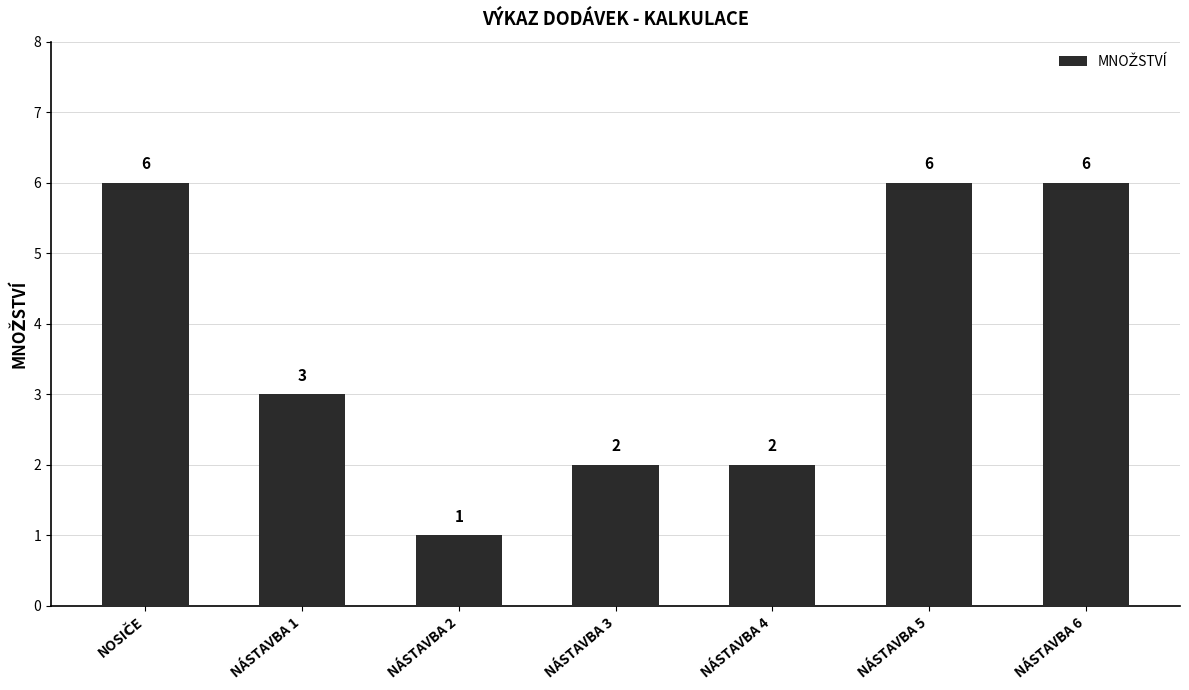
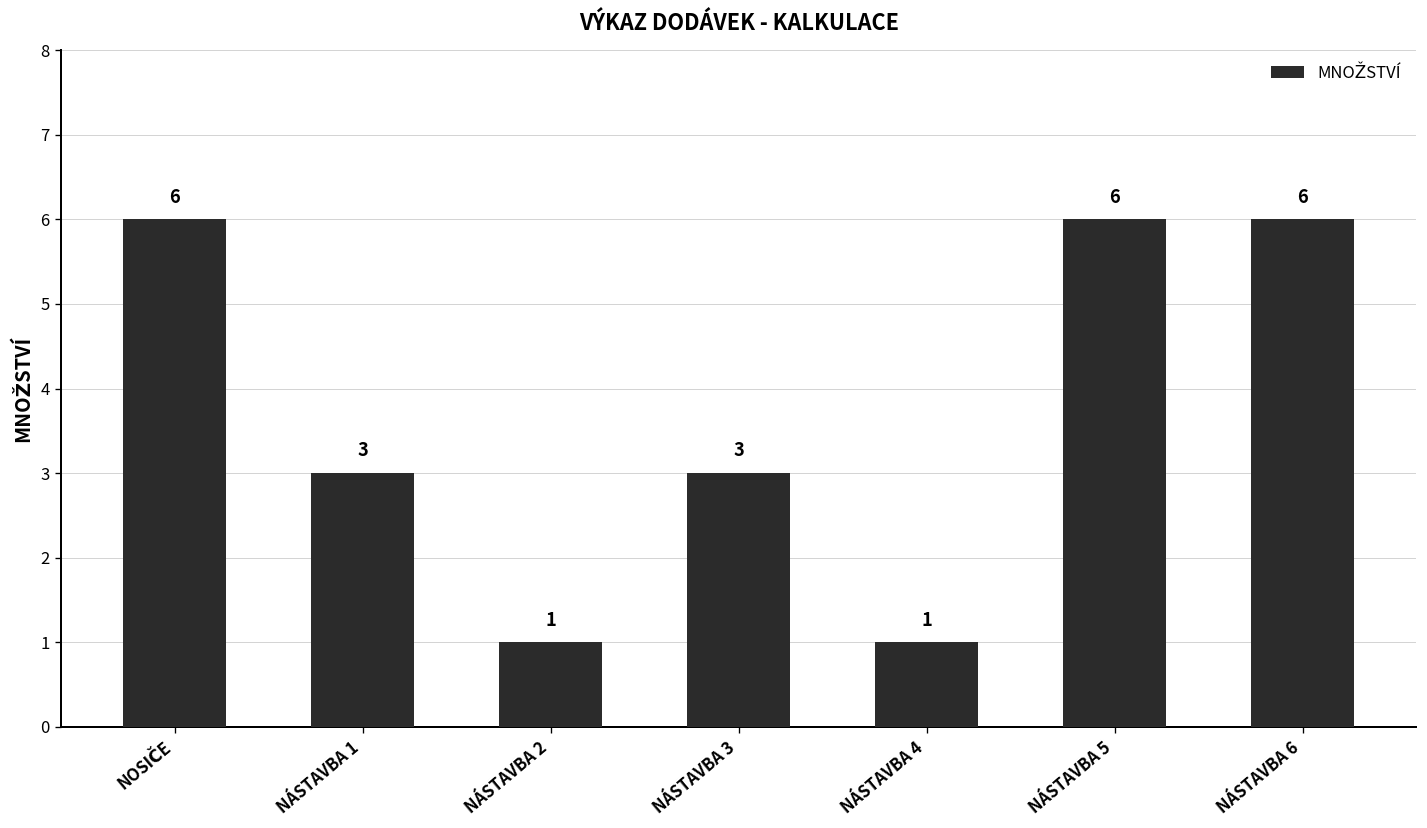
  {
    "NOSIČE": 6,
    "NÁSTAVBA 1": 3,
    "NÁSTAVBA 2": 1,
-   "NÁSTAVBA 3": 2,
-   "NÁSTAVBA 4": 2,
+   "NÁSTAVBA 3": 3,
+   "NÁSTAVBA 4": 1,
    "NÁSTAVBA 5": 6,
    "NÁSTAVBA 6": 6
  }
